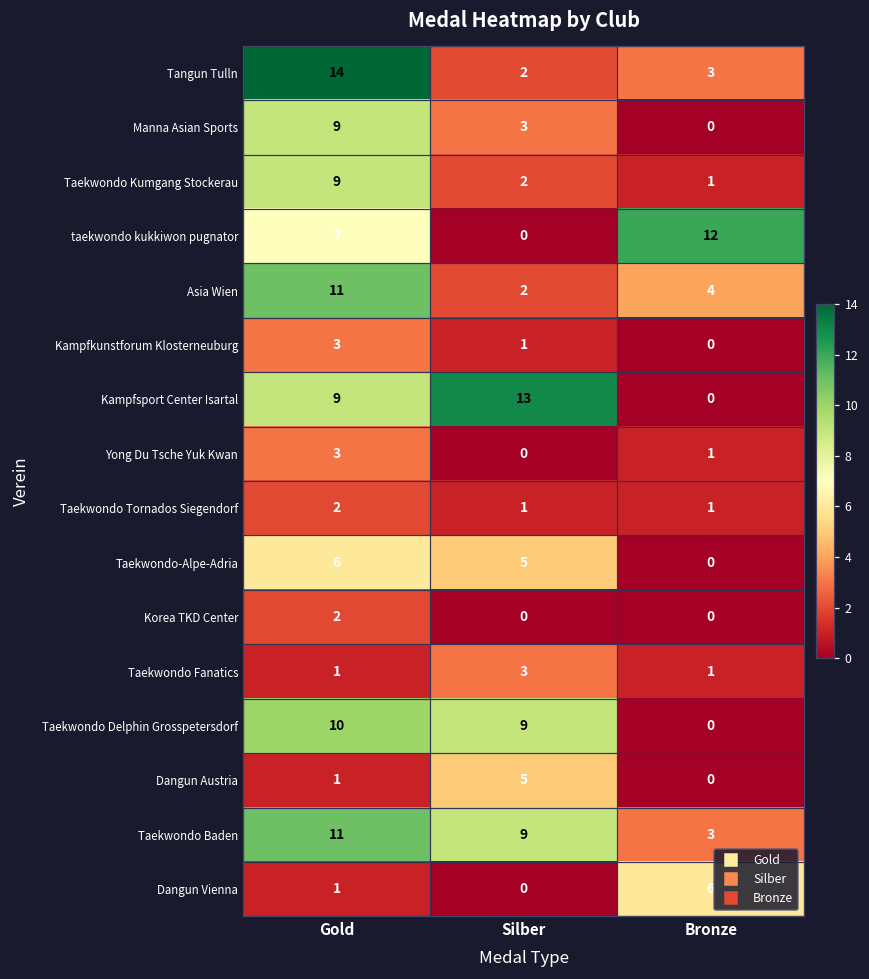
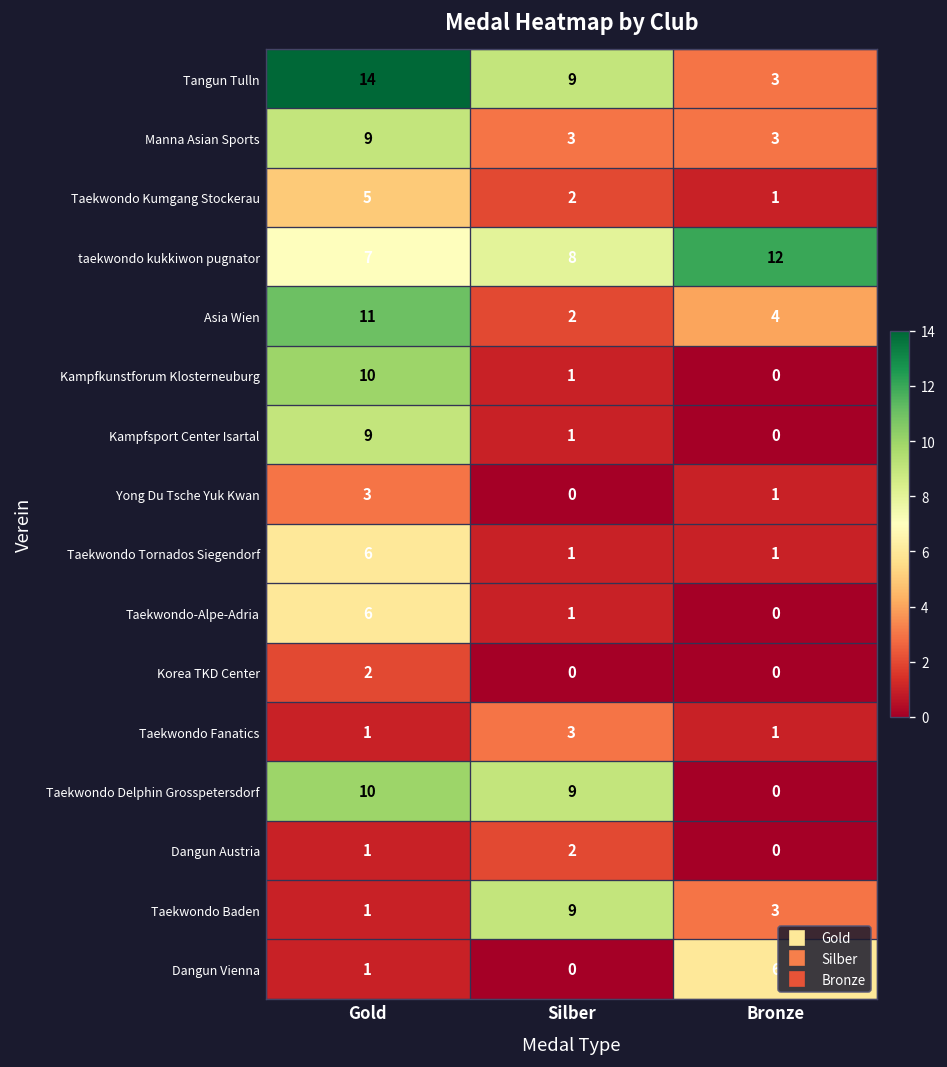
  {
    "Tangun Tulln": {
      "Gold": 14,
-     "Silber": 2,
+     "Silber": 9,
      "Bronze": 3
    },
    "Manna Asian Sports": {
      "Gold": 9,
      "Silber": 3,
-     "Bronze": 0
+     "Bronze": 3
    },
    "Taekwondo Kumgang Stockerau": {
-     "Gold": 9,
+     "Gold": 5,
      "Silber": 2,
      "Bronze": 1
    },
    "taekwondo kukkiwon pugnator": {
      "Gold": 7,
-     "Silber": 0,
+     "Silber": 8,
      "Bronze": 12
    },
    "Asia Wien": {
      "Gold": 11,
      "Silber": 2,
      "Bronze": 4
    },
    "Kampfkunstforum Klosterneuburg": {
-     "Gold": 3,
+     "Gold": 10,
      "Silber": 1,
      "Bronze": 0
    },
    "Kampfsport Center Isartal": {
      "Gold": 9,
-     "Silber": 13,
+     "Silber": 1,
      "Bronze": 0
    },
    "Yong Du Tsche Yuk Kwan": {
      "Gold": 3,
      "Silber": 0,
      "Bronze": 1
    },
    "Taekwondo Tornados Siegendorf": {
-     "Gold": 2,
+     "Gold": 6,
      "Silber": 1,
      "Bronze": 1
    },
    "Taekwondo-Alpe-Adria": {
      "Gold": 6,
-     "Silber": 5,
+     "Silber": 1,
      "Bronze": 0
    },
    "Korea TKD Center": {
      "Gold": 2,
      "Silber": 0,
      "Bronze": 0
    },
    "Taekwondo Fanatics": {
      "Gold": 1,
      "Silber": 3,
      "Bronze": 1
    },
    "Taekwondo Delphin Grosspetersdorf": {
      "Gold": 10,
      "Silber": 9,
      "Bronze": 0
    },
    "Dangun Austria": {
      "Gold": 1,
-     "Silber": 5,
+     "Silber": 2,
      "Bronze": 0
    },
    "Taekwondo Baden": {
-     "Gold": 11,
+     "Gold": 1,
      "Silber": 9,
      "Bronze": 3
    },
    "Dangun Vienna": {
      "Gold": 1,
      "Silber": 0
    }
  }
